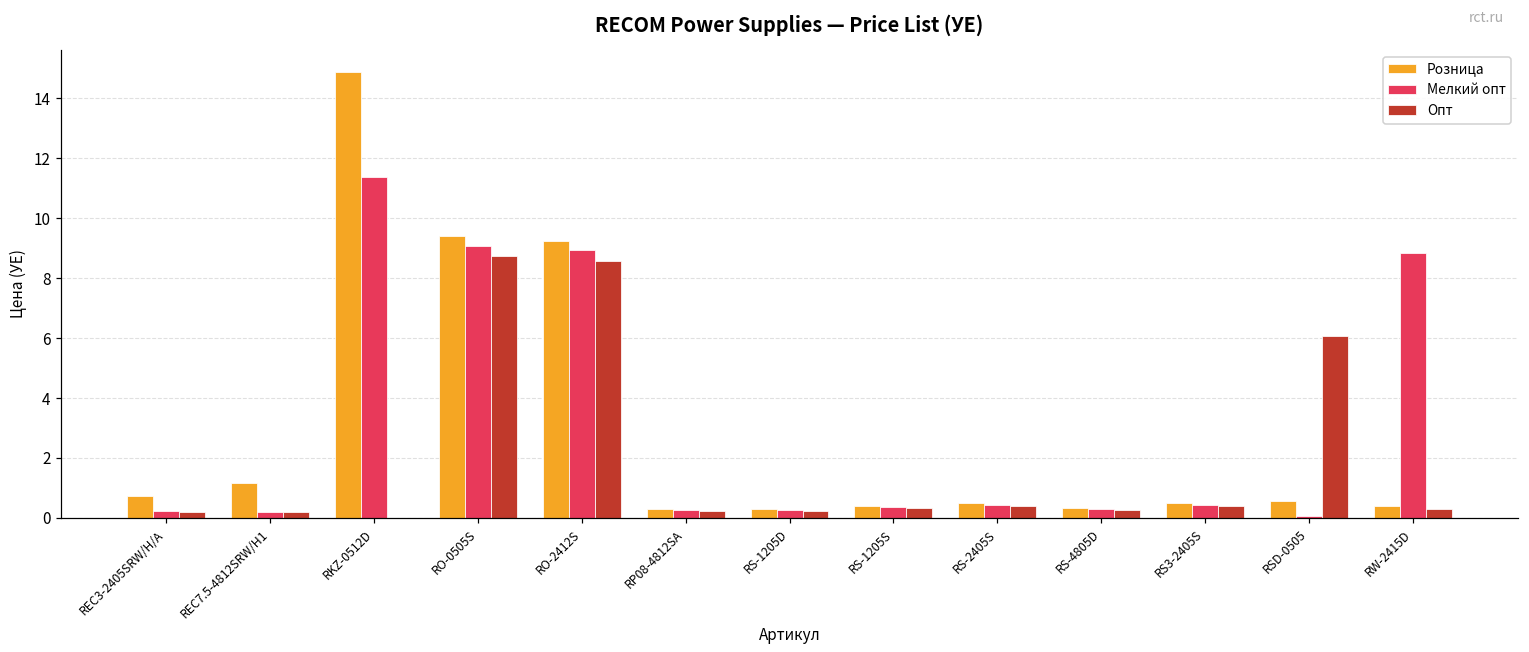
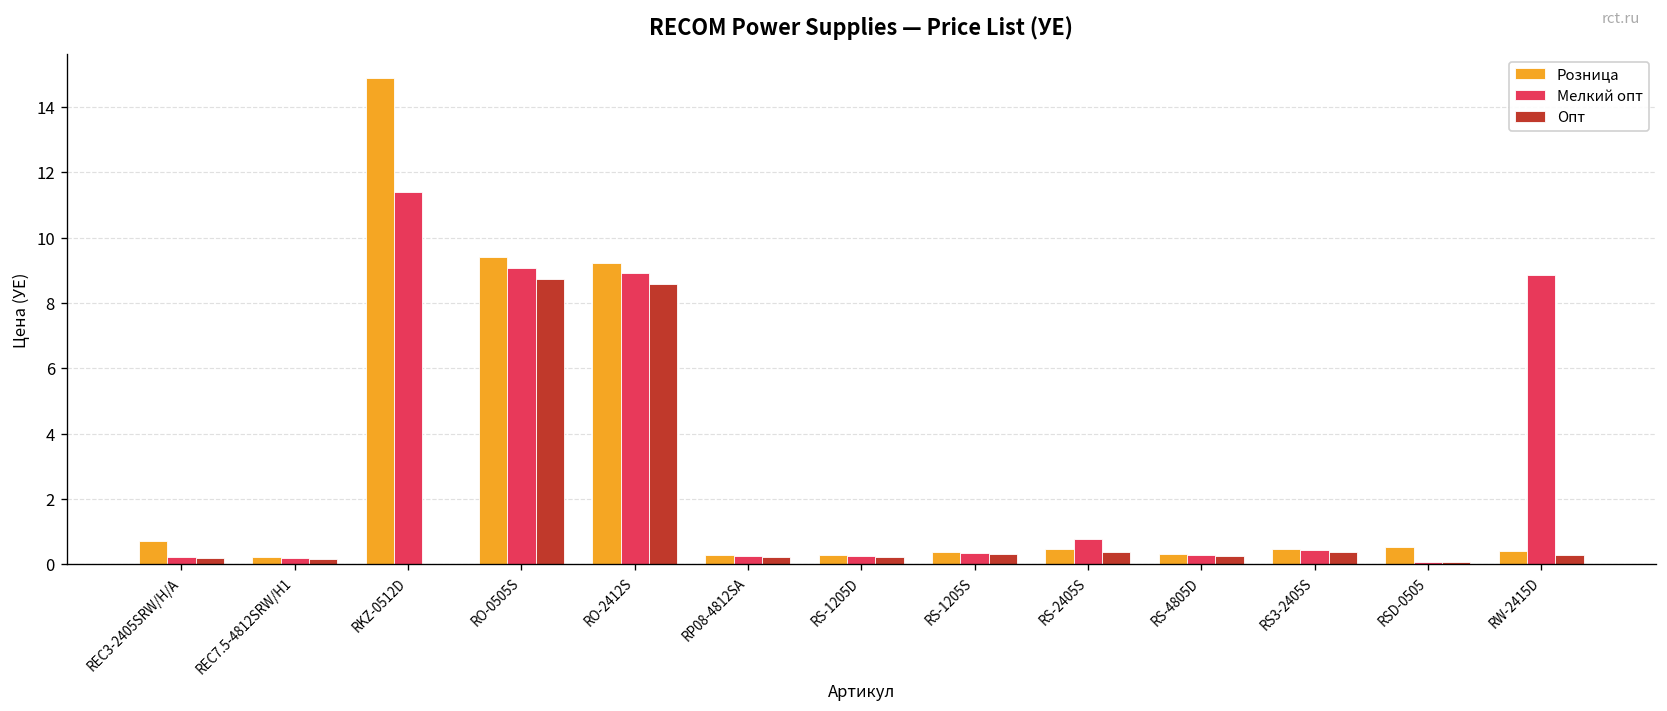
  {
    "Розница": {
      "REC3-2405SRW/H/A": 0.7,
-     "REC7.5-4812SRW/H1": 1.2,
+     "REC7.5-4812SRW/H1": 0.2,
      "RKZ-0512D": 14.9,
      "RO-0505S": 9.4,
      "RO-2412S": 9.2,
      "RP08-4812SA": 0.3,
      "RS-1205D": 0.3,
      "RS-1205S": 0.4,
      "RS-2405S": 0.5,
      "RS-4805D": 0.3,
      "RS3-2405S": 0.5,
      "RSD-0505": 0.5,
      "RW-2415D": 0.4
    },
    "Мелкий опт": {
      "REC3-2405SRW/H/A": 0.2,
      "REC7.5-4812SRW/H1": 0.2,
      "RKZ-0512D": 11.4,
      "RO-0505S": 9.1,
      "RO-2412S": 8.9,
      "RP08-4812SA": 0.3,
      "RS-1205D": 0.3,
      "RS-1205S": 0.3,
-     "RS-2405S": 0.4,
+     "RS-2405S": 0.8,
      "RS-4805D": 0.3,
      "RS3-2405S": 0.4,
      "RW-2415D": 8.8
    },
    "Опт": {
      "REC3-2405SRW/H/A": 0.2,
      "REC7.5-4812SRW/H1": 0.2,
      "RKZ-0512D": 0.0,
      "RO-0505S": 8.7,
      "RO-2412S": 8.6,
      "RP08-4812SA": 0.2,
      "RS-1205D": 0.2,
      "RS-1205S": 0.3,
      "RS-2405S": 0.4,
      "RS-4805D": 0.3,
      "RS3-2405S": 0.4,
-     "RSD-0505": 6.1,
+     "RSD-0505": 0.1,
      "RW-2415D": 0.3
    }
  }
